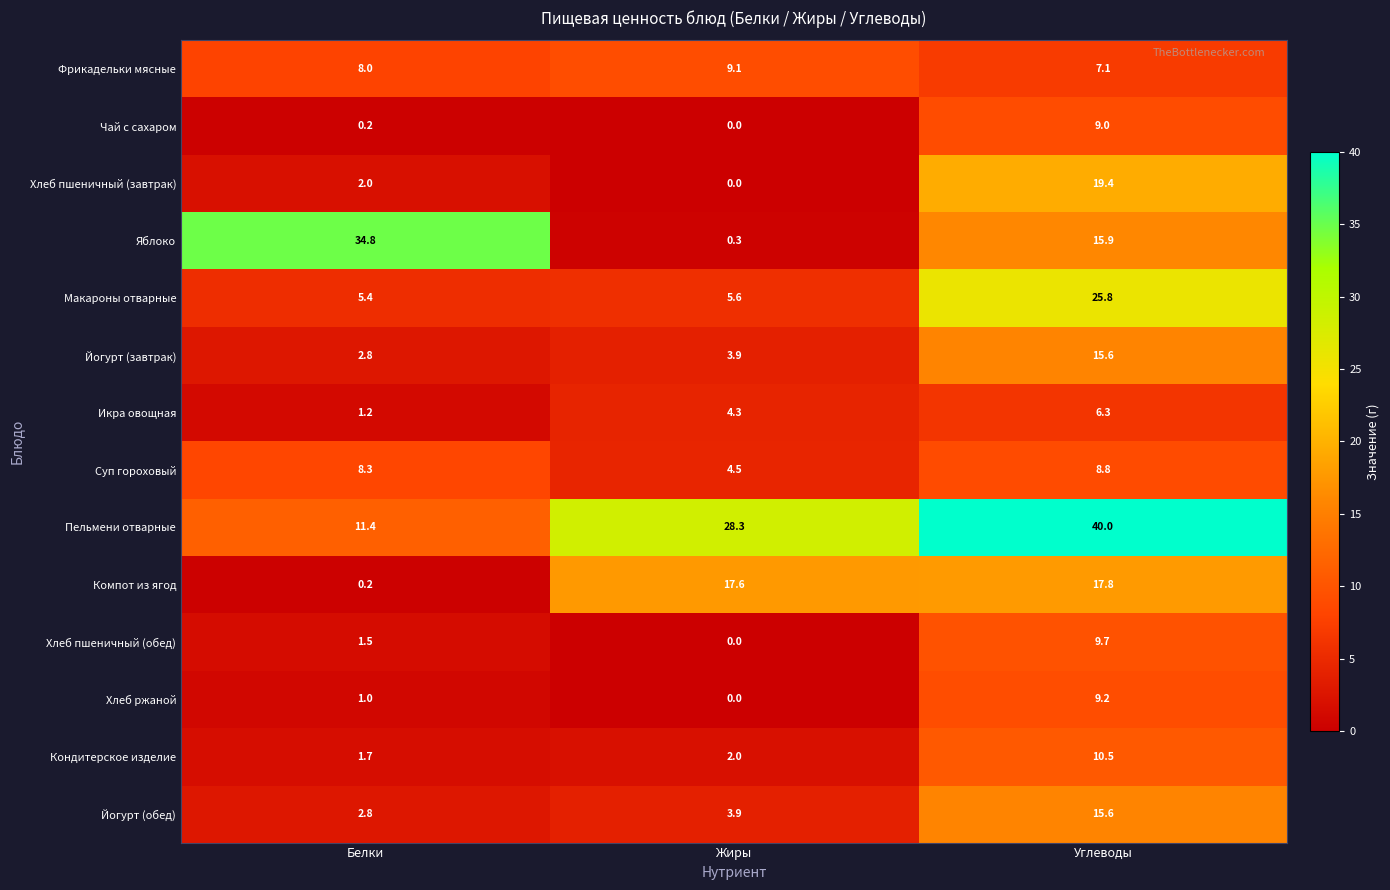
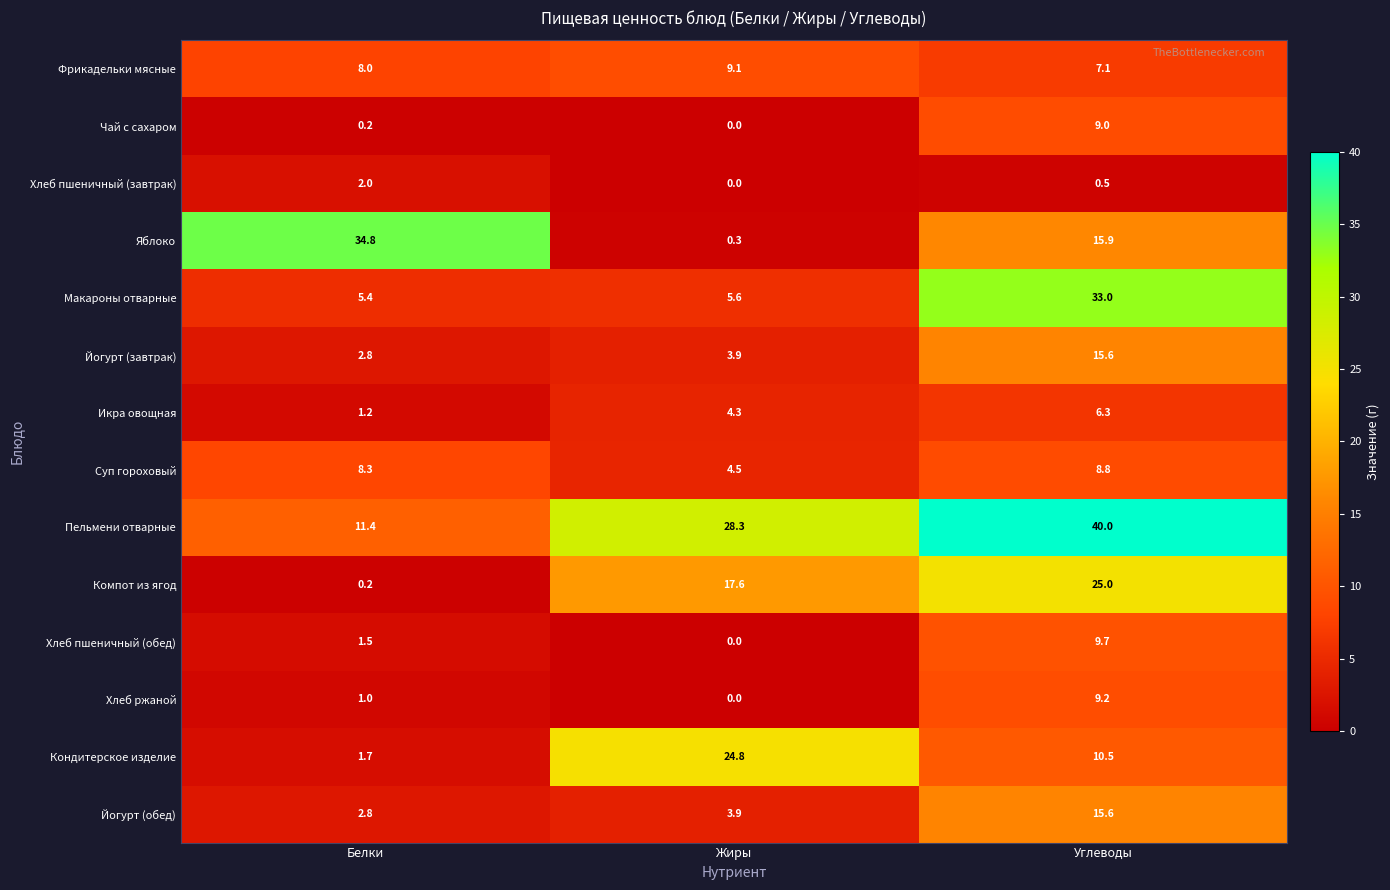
  {
    "Фрикадельки мясные": {
      "Белки": 8.0,
      "Жиры": 9.1
    },
    "Чай с сахаром": {
      "Белки": 0.2,
      "Жиры": 0.0,
      "Углеводы": 9.0
    },
    "Хлеб пшеничный (завтрак)": {
      "Белки": 2.0,
      "Жиры": 0.0,
-     "Углеводы": 19.4
+     "Углеводы": 0.5
    },
    "Яблоко": {
      "Белки": 34.8,
      "Жиры": 0.3,
      "Углеводы": 15.9
    },
    "Макароны отварные": {
      "Белки": 5.4,
      "Жиры": 5.6,
-     "Углеводы": 25.8
+     "Углеводы": 33.0
    },
    "Йогурт (завтрак)": {
      "Белки": 2.8,
      "Жиры": 3.9,
      "Углеводы": 15.6
    },
    "Икра овощная": {
      "Белки": 1.2,
      "Жиры": 4.3,
      "Углеводы": 6.3
    },
    "Суп гороховый": {
      "Белки": 8.3,
      "Жиры": 4.5,
      "Углеводы": 8.8
    },
    "Пельмени отварные": {
      "Белки": 11.4,
      "Жиры": 28.3,
      "Углеводы": 40.0
    },
    "Компот из ягод": {
      "Белки": 0.2,
      "Жиры": 17.6,
-     "Углеводы": 17.8
+     "Углеводы": 25.0
    },
    "Хлеб пшеничный (обед)": {
      "Белки": 1.5,
      "Жиры": 0.0,
      "Углеводы": 9.7
    },
    "Хлеб ржаной": {
      "Белки": 1.0,
      "Жиры": 0.0,
      "Углеводы": 9.2
    },
    "Кондитерское изделие": {
      "Белки": 1.7,
-     "Жиры": 2.0,
+     "Жиры": 24.8,
      "Углеводы": 10.5
    },
    "Йогурт (обед)": {
      "Белки": 2.8,
      "Жиры": 3.9,
      "Углеводы": 15.6
    }
  }
